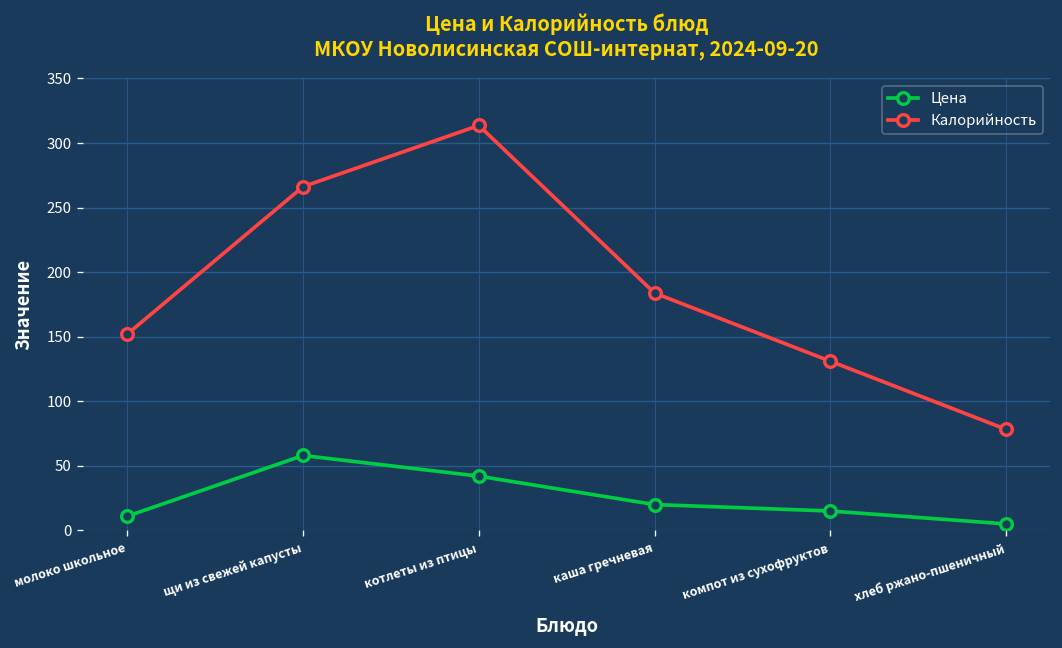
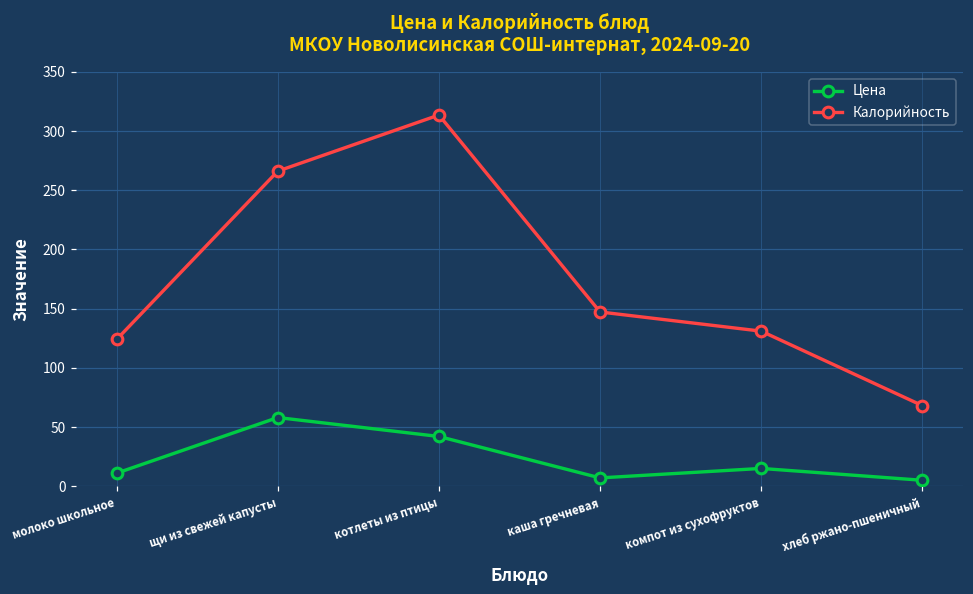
  {
    "Цена": {
      "молоко школьное": 11,
      "щи из свежей капусты": 58,
      "котлеты из птицы": 42,
-     "каша гречневая": 20,
+     "каша гречневая": 7,
      "компот из сухофруктов": 15,
      "хлеб ржано-пшеничный": 5
    },
    "Калорийность": {
-     "молоко школьное": 152,
+     "молоко школьное": 124,
      "щи из свежей капусты": 266,
      "котлеты из птицы": 314,
-     "каша гречневая": 184,
+     "каша гречневая": 147,
      "компот из сухофруктов": 131,
-     "хлеб ржано-пшеничный": 78
+     "хлеб ржано-пшеничный": 68
    }
  }
